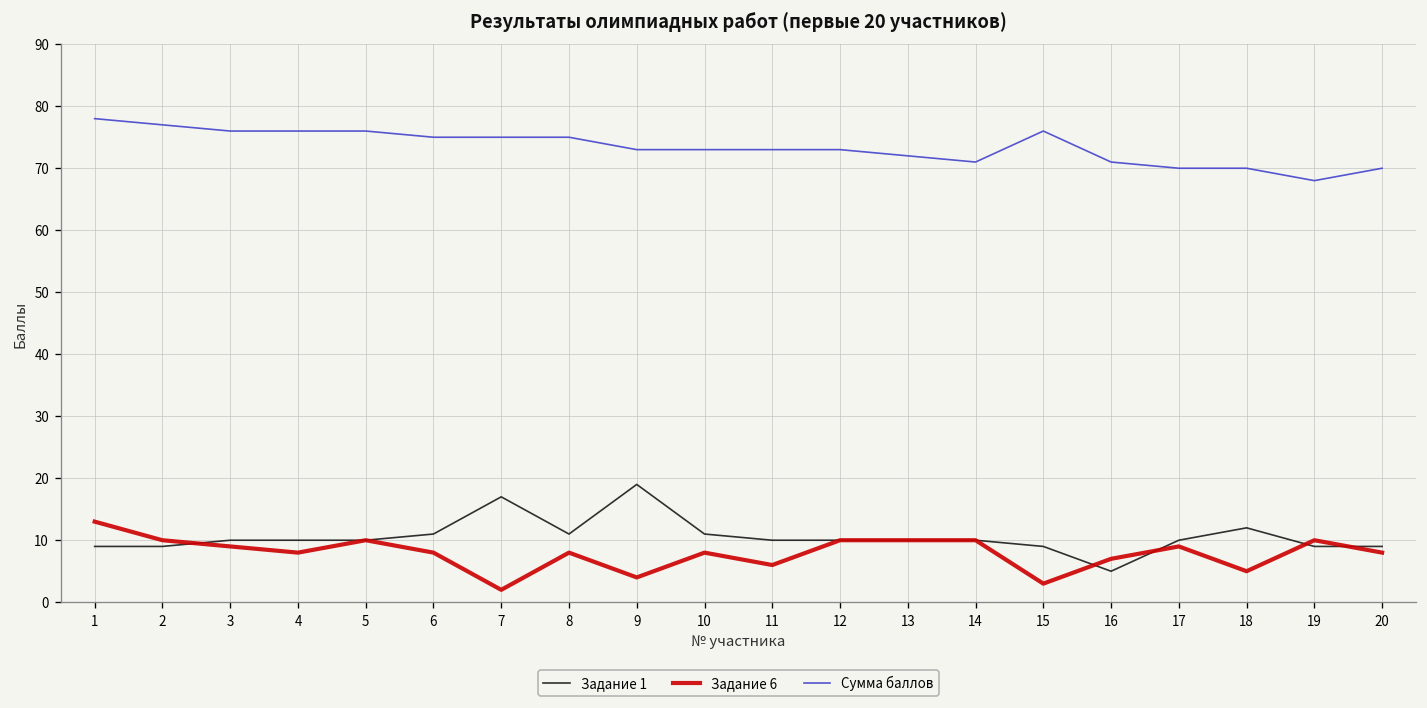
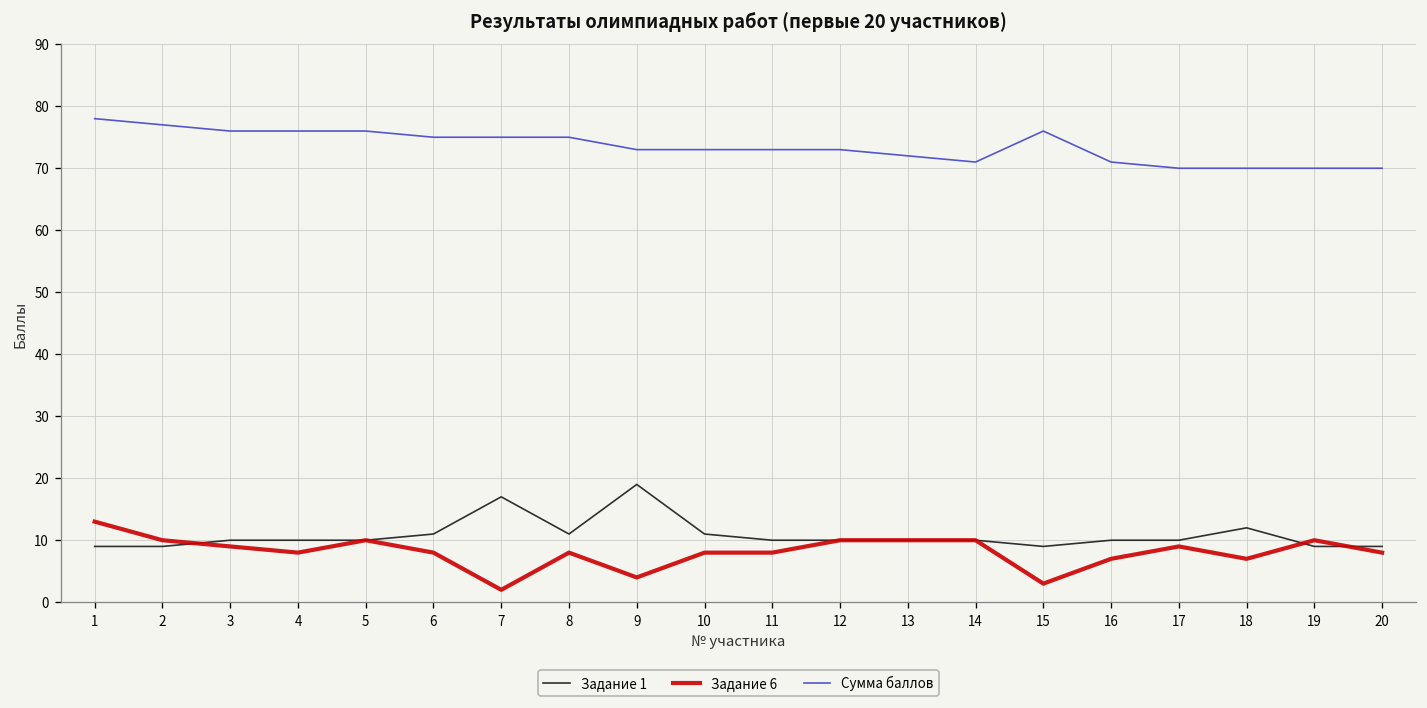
  {
    "Задание 1": {
      "1": 9,
      "2": 9,
      "3": 10,
      "4": 10,
      "6": 11,
      "7": 17,
      "8": 11,
      "9": 19,
      "10": 11,
      "11": 10,
      "15": 9,
-     "16": 5,
+     "16": 10,
      "17": 10,
      "18": 12,
      "19": 9,
      "20": 9
    },
    "Задание 6": {
      "1": 13,
      "2": 10,
      "3": 9,
      "4": 8,
      "6": 8,
      "7": 2,
      "8": 8,
      "9": 4,
      "10": 8,
-     "11": 6,
+     "11": 8,
      "15": 3,
      "16": 7,
      "17": 9,
-     "18": 5,
+     "18": 7,
      "19": 10,
      "20": 8
    },
    "Сумма баллов": {
      "1": 78,
      "2": 77,
      "3": 76,
      "4": 76,
      "5": 76,
      "6": 75,
      "7": 75,
      "8": 75,
      "9": 73,
      "10": 73,
      "11": 73,
      "12": 73,
      "13": 72,
      "14": 71,
      "15": 76,
      "16": 71,
      "17": 70,
      "18": 70,
-     "19": 68,
+     "19": 70,
      "20": 70
    }
  }
